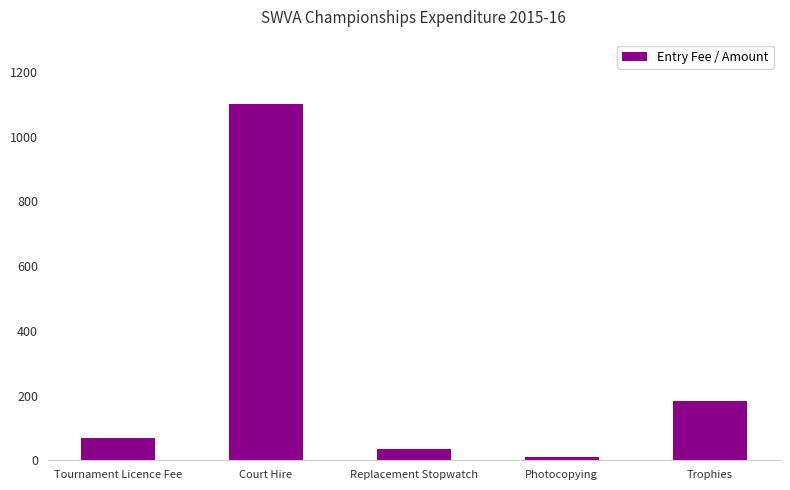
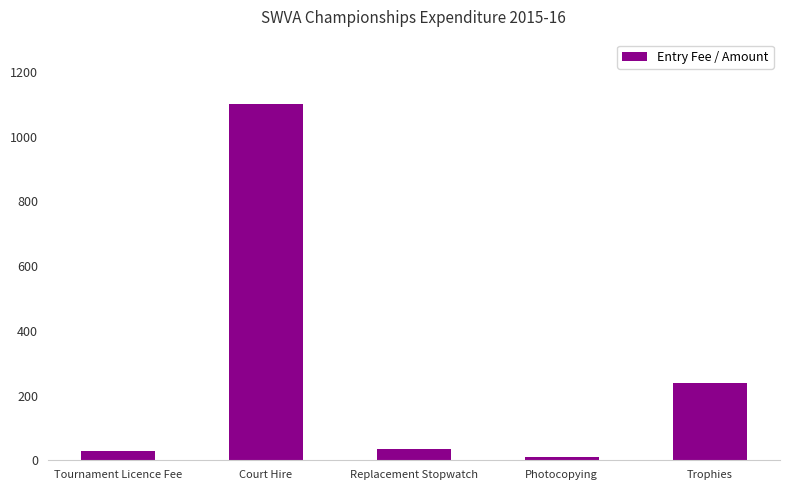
  {
-   "Tournament Licence Fee": 70,
+   "Tournament Licence Fee": 30,
    "Court Hire": 1100,
    "Replacement Stopwatch": 40,
    "Photocopying": 10,
-   "Trophies": 180
+   "Trophies": 240
  }
